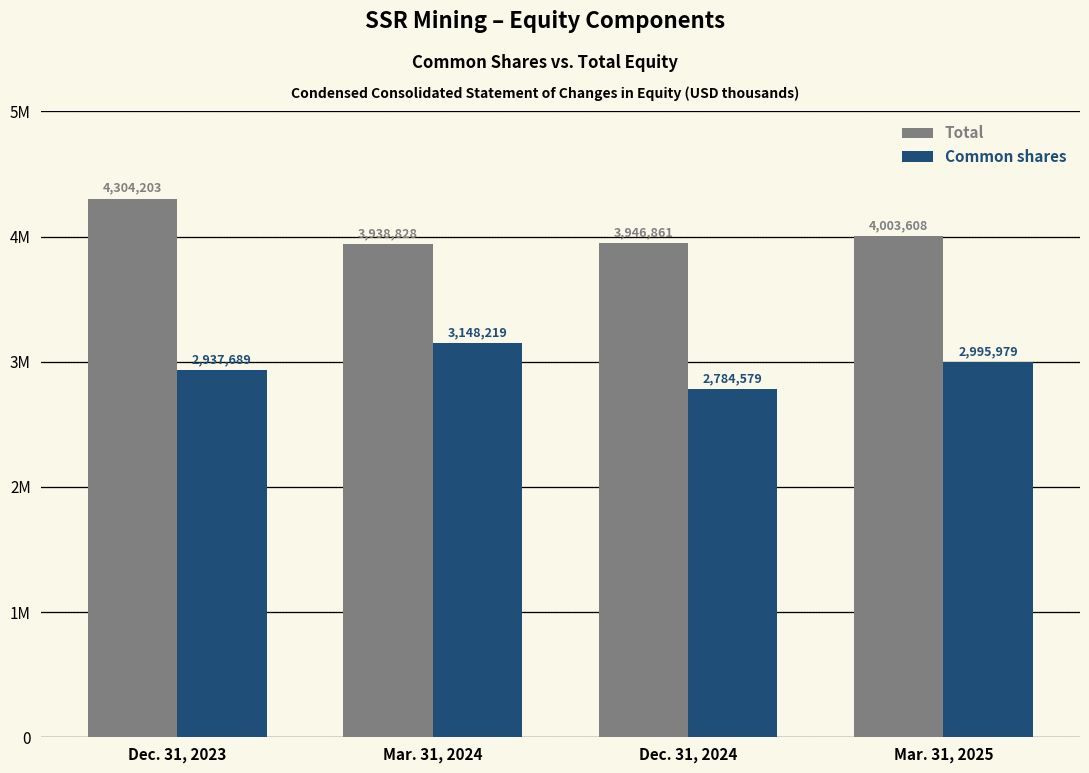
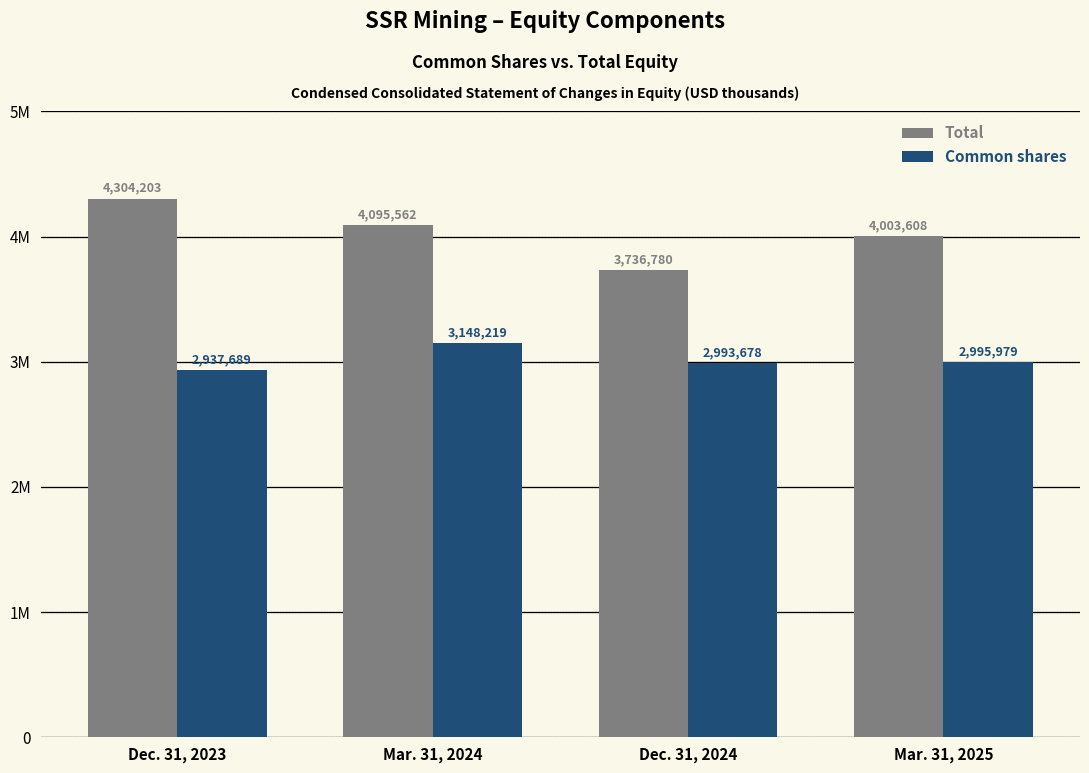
  {
    "Total": {
      "Dec. 31, 2023": "4,304,203",
-     "Mar. 31, 2024": "3,938,828",
-     "Dec. 31, 2024": "3,946,861",
+     "Mar. 31, 2024": "4,095,562",
+     "Dec. 31, 2024": "3,736,780",
      "Mar. 31, 2025": "4,003,608"
    },
    "Common shares": {
      "Dec. 31, 2023": "2,937,689",
      "Mar. 31, 2024": "3,148,219",
-     "Dec. 31, 2024": "2,784,579",
+     "Dec. 31, 2024": "2,993,678",
      "Mar. 31, 2025": "2,995,979"
    }
  }
